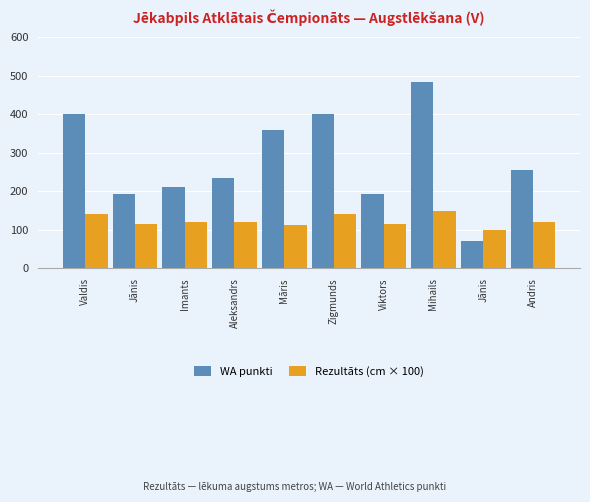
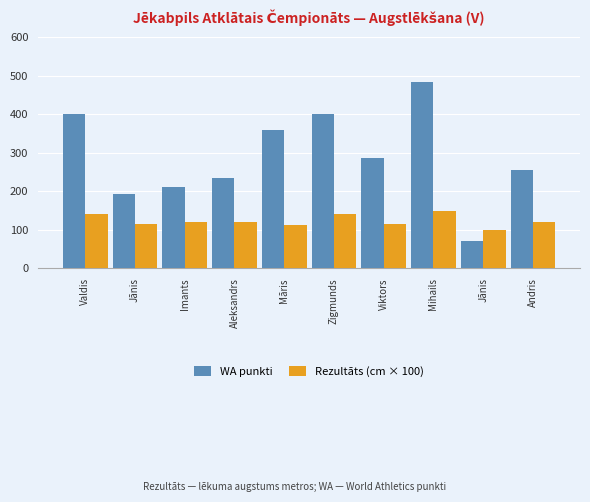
  {
    "WA punkti": {
      "Valdis": 400,
      "Imants": 210,
      "Aleksandrs": 240,
      "Māris": 360,
      "Zigmunds": 400,
-     "Viktors": 190,
+     "Viktors": 290,
      "Mihails": 490,
      "Andris": 260
    },
    "Rezultāts (cm × 100)": {
      "Valdis": 140,
      "Imants": 120,
      "Aleksandrs": 120,
      "Māris": 110,
      "Zigmunds": 140,
      "Viktors": 110,
      "Mihails": 150,
      "Andris": 120
    }
  }
